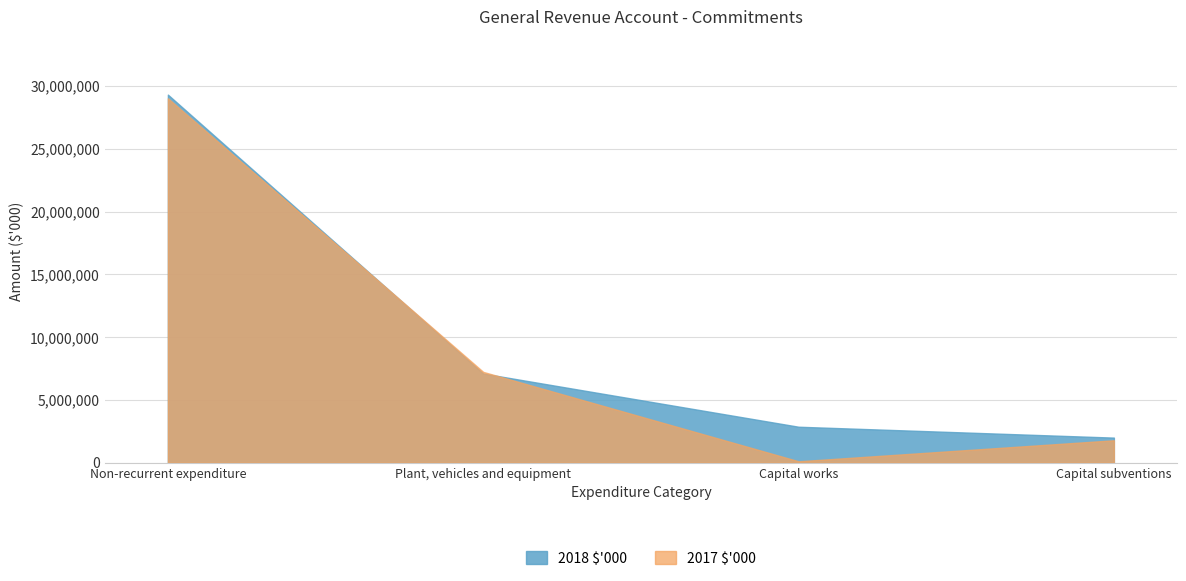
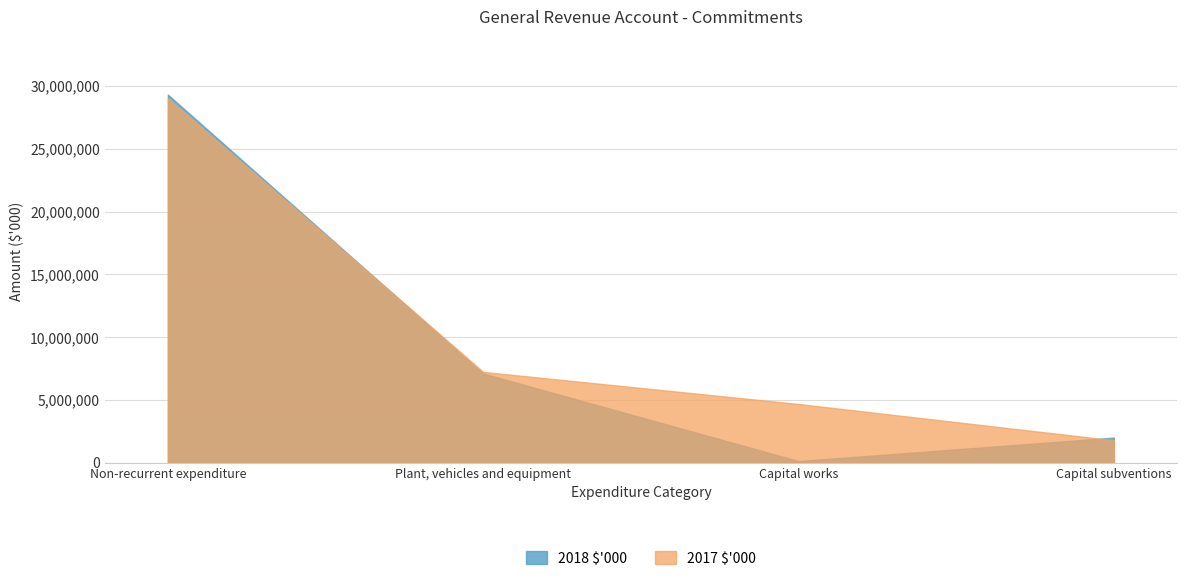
  {
    "2018 $'000": {
      "Non-recurrent expenditure": "29,300,000",
-     "Capital works": "2,900,000",
+     "Capital works": "100,000",
      "Capital subventions": "2,000,000"
    },
    "2017 $'000": {
      "Non-recurrent expenditure": "29,000,000",
-     "Capital works": "100,000",
+     "Capital works": "4,700,000",
      "Capital subventions": "1,800,000"
    }
  }
